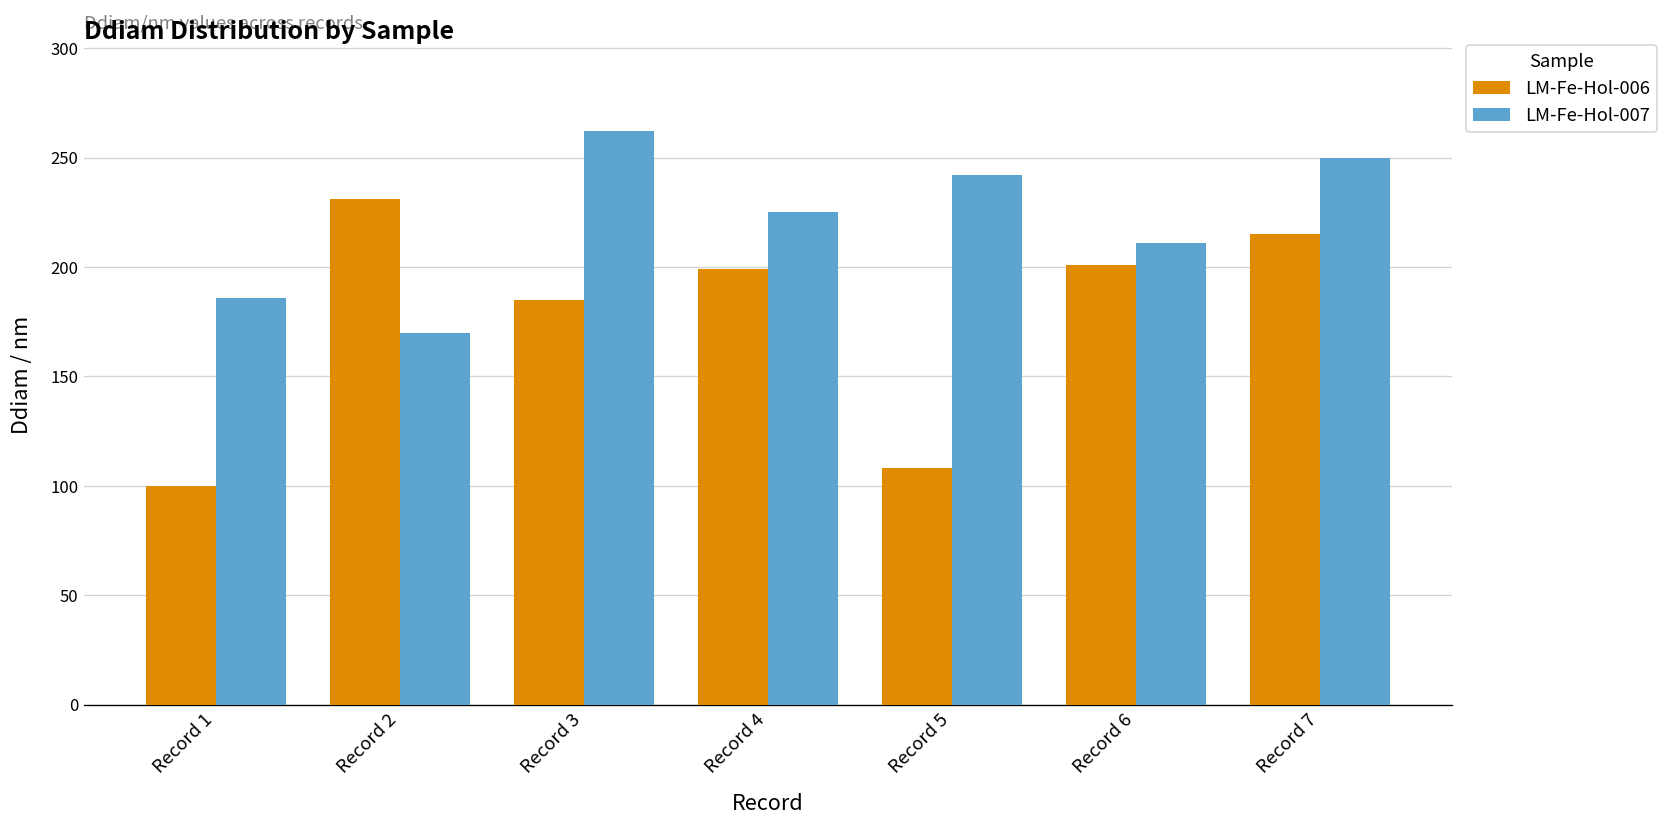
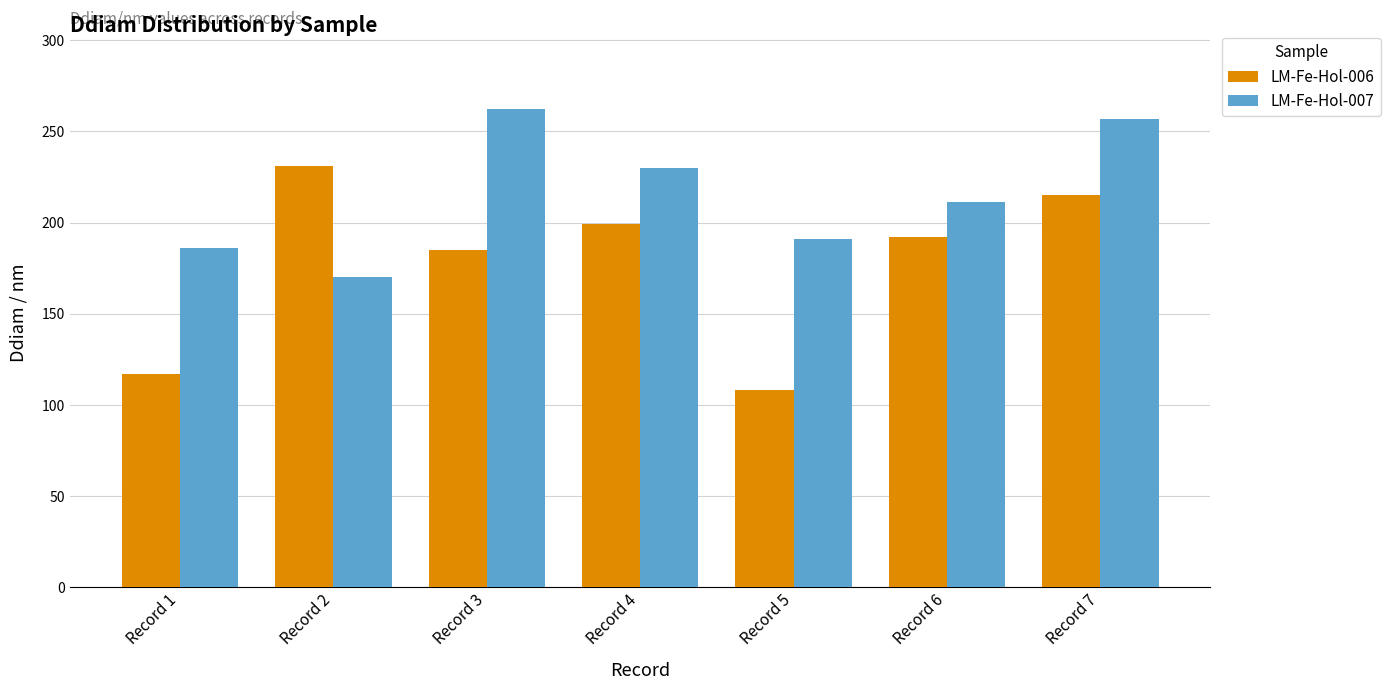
  {
    "LM-Fe-Hol-006": {
-     "Record 1": 100,
+     "Record 1": 117,
      "Record 2": 231,
      "Record 3": 185,
      "Record 4": 199,
      "Record 5": 108,
-     "Record 6": 201,
+     "Record 6": 192,
      "Record 7": 215
    },
    "LM-Fe-Hol-007": {
      "Record 1": 186,
      "Record 2": 170,
      "Record 3": 262,
-     "Record 4": 225,
-     "Record 5": 242,
+     "Record 4": 230,
+     "Record 5": 191,
      "Record 6": 211,
-     "Record 7": 250
+     "Record 7": 257
    }
  }
